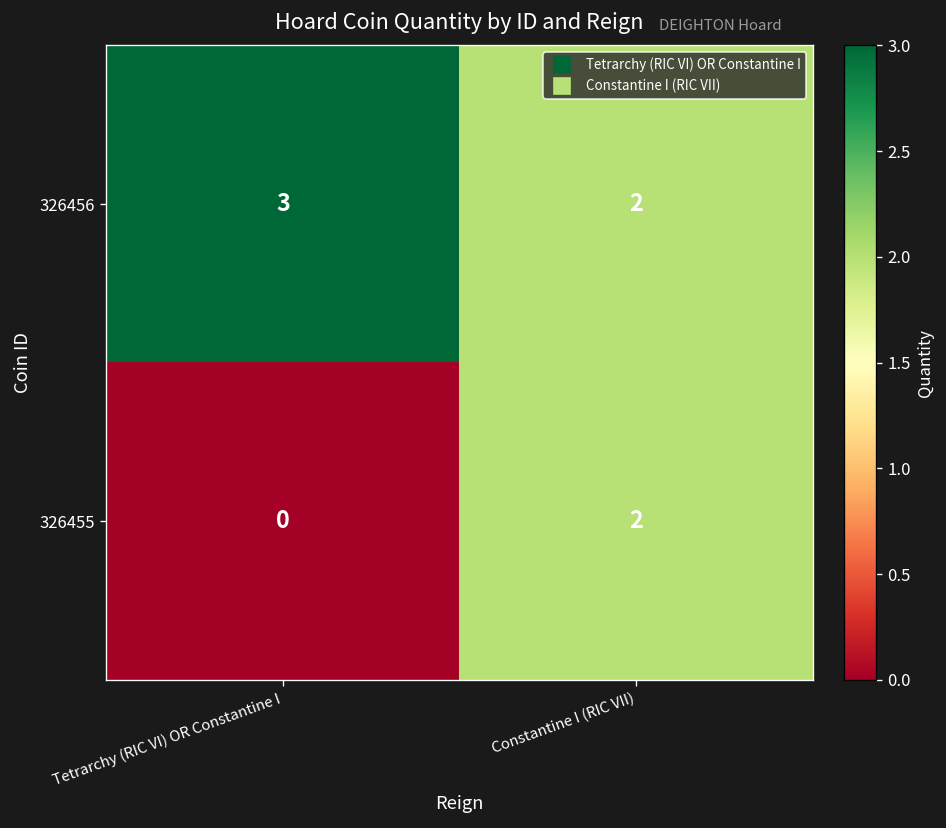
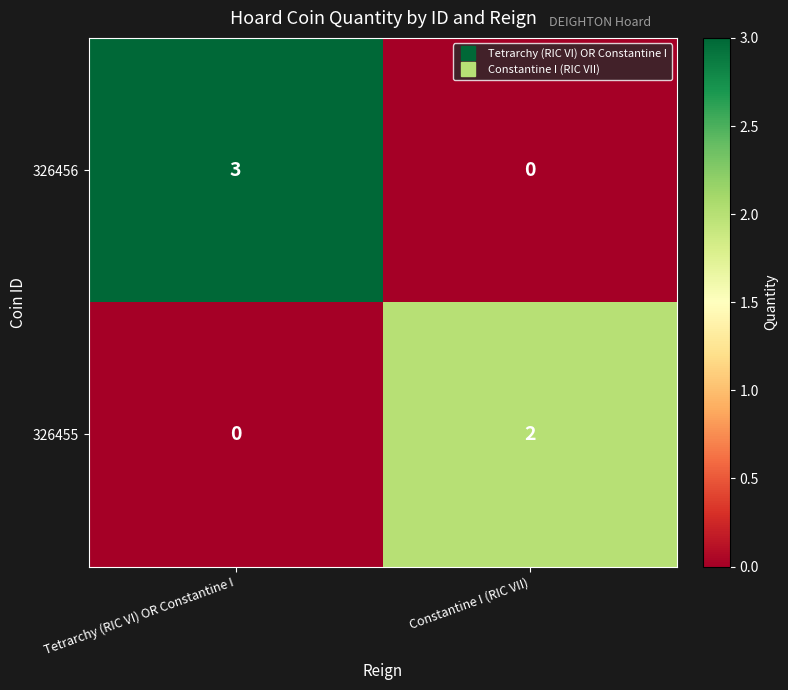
  {
    "326456": {
      "Tetrarchy (RIC VI) OR Constantine I": 3,
-     "Constantine I (RIC VII)": 2
+     "Constantine I (RIC VII)": 0
    },
    "326455": {
      "Tetrarchy (RIC VI) OR Constantine I": 0,
      "Constantine I (RIC VII)": 2
    }
  }
